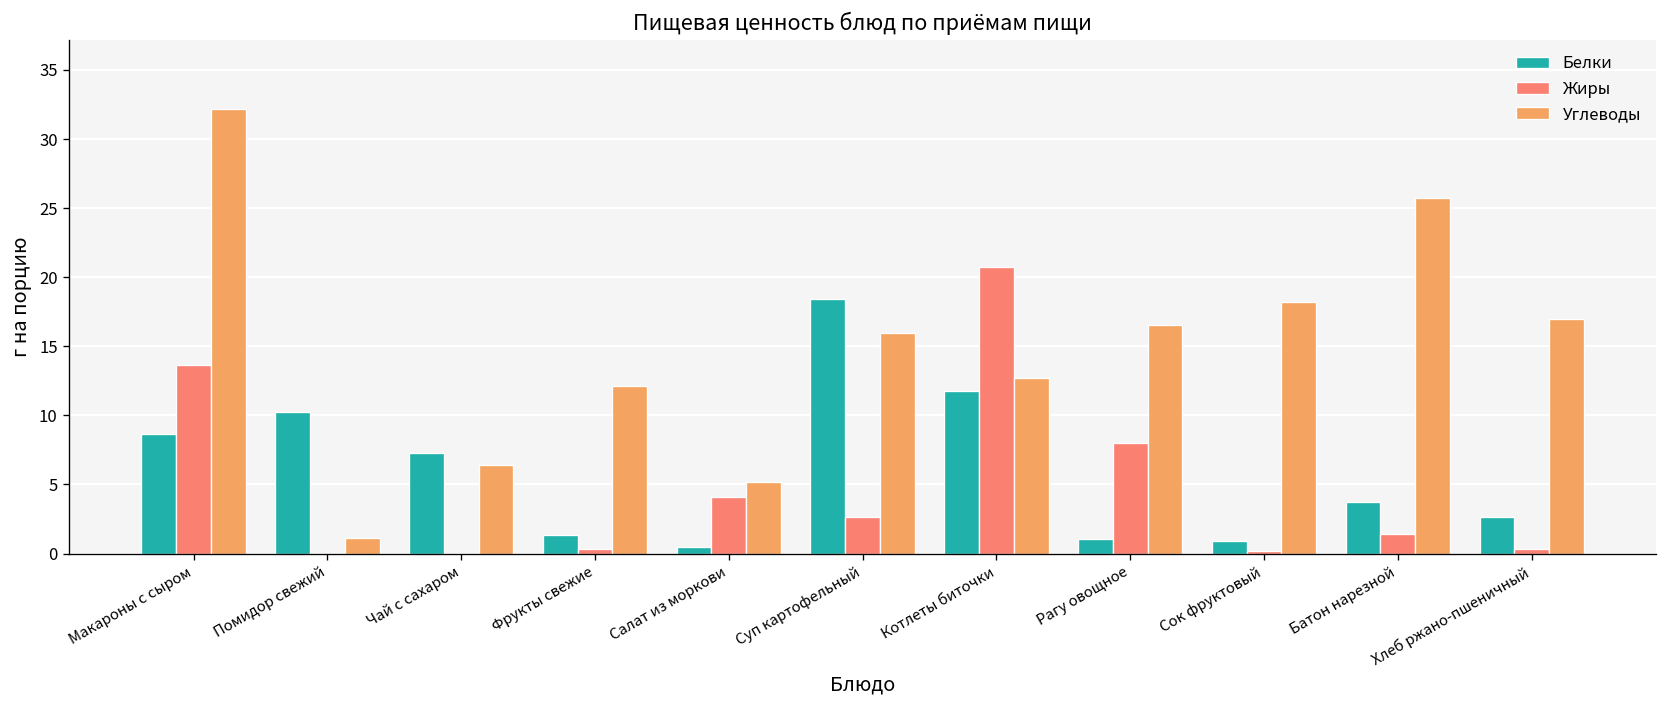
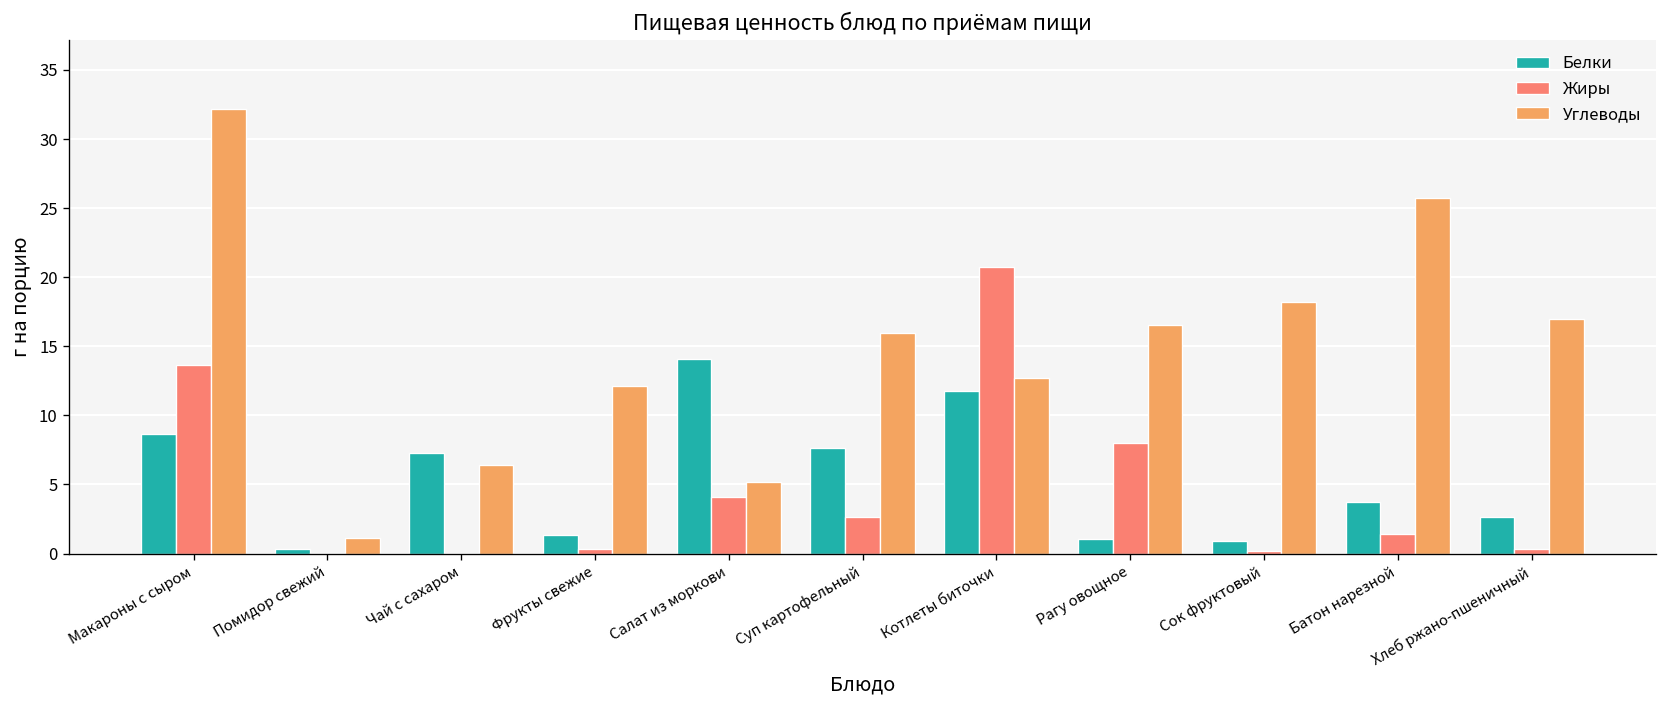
  {
    "Белки": {
      "Макароны с сыром": 8.7,
-     "Помидор свежий": 10.2,
+     "Помидор свежий": 0.3,
      "Чай с сахаром": 7.3,
      "Фрукты свежие": 1.4,
-     "Салат из моркови": 0.5,
-     "Суп картофельный": 18.5,
+     "Салат из моркови": 14.1,
+     "Суп картофельный": 7.6,
      "Котлеты биточки": 11.8,
      "Рагу овощное": 1.0,
      "Сок фруктовый": 0.9,
      "Батон нарезной": 3.8,
      "Хлеб ржано-пшеничный": 2.7
    }
  }
